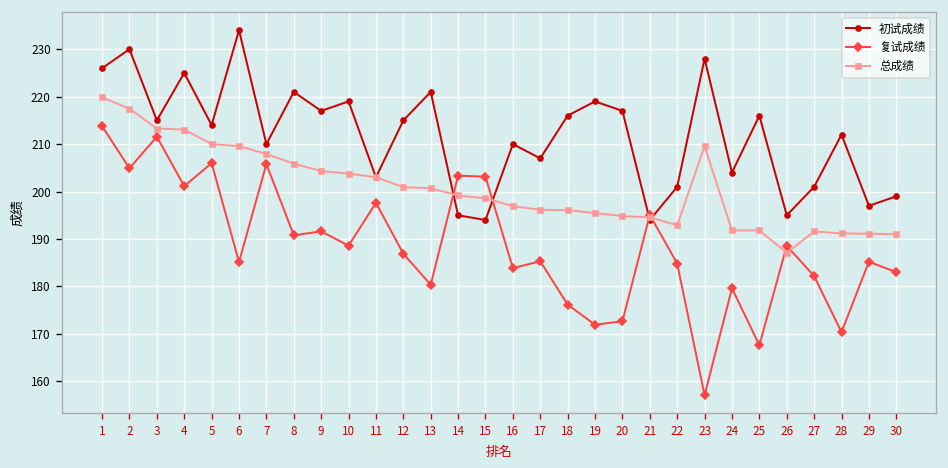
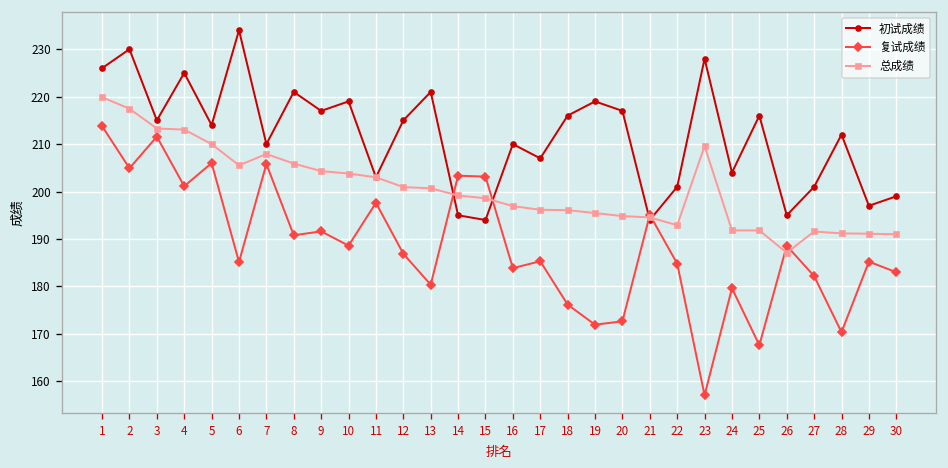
  {
    "初试成绩": {
      "1": 226,
      "2": 230,
      "3": 215,
      "4": 225,
      "5": 214,
      "6": 234,
      "7": 210,
      "8": 221,
      "9": 217,
      "10": 219,
      "12": 215,
      "13": 221,
      "14": 195,
      "15": 194,
      "16": 210,
      "17": 207,
      "18": 216,
      "19": 219,
      "20": 217,
      "22": 201,
      "23": 228,
      "24": 204,
      "25": 216,
      "26": 195,
      "27": 201,
      "28": 212,
      "29": 197,
      "30": 199
    },
    "复试成绩": {
      "1": 214,
      "2": 205,
      "3": 212,
      "4": 201,
      "5": 206,
      "6": 185,
      "7": 206,
      "8": 191,
      "9": 192,
      "10": 189,
      "11": 198,
      "12": 187,
      "13": 180,
      "14": 203,
      "15": 203,
      "16": 184,
      "17": 185,
      "18": 176,
      "19": 172,
      "20": 173,
      "22": 185,
      "23": 157,
      "24": 180,
      "25": 168,
      "26": 189,
      "27": 182,
      "28": 170,
      "29": 185,
      "30": 183
    },
    "总成绩": {
      "1": 220,
      "2": 217,
      "3": 213,
      "4": 213,
      "5": 210,
-     "6": 210,
+     "6": 206,
      "7": 208,
      "8": 206,
      "9": 204,
      "10": 204,
      "12": 201,
      "13": 201,
      "14": 199,
      "15": 199,
      "16": 197,
      "17": 196,
      "18": 196,
      "19": 195,
      "20": 195,
      "22": 193,
      "23": 210,
      "24": 192,
      "25": 192,
      "26": 187,
      "27": 192,
      "28": 191,
      "29": 191,
      "30": 191
    }
  }
